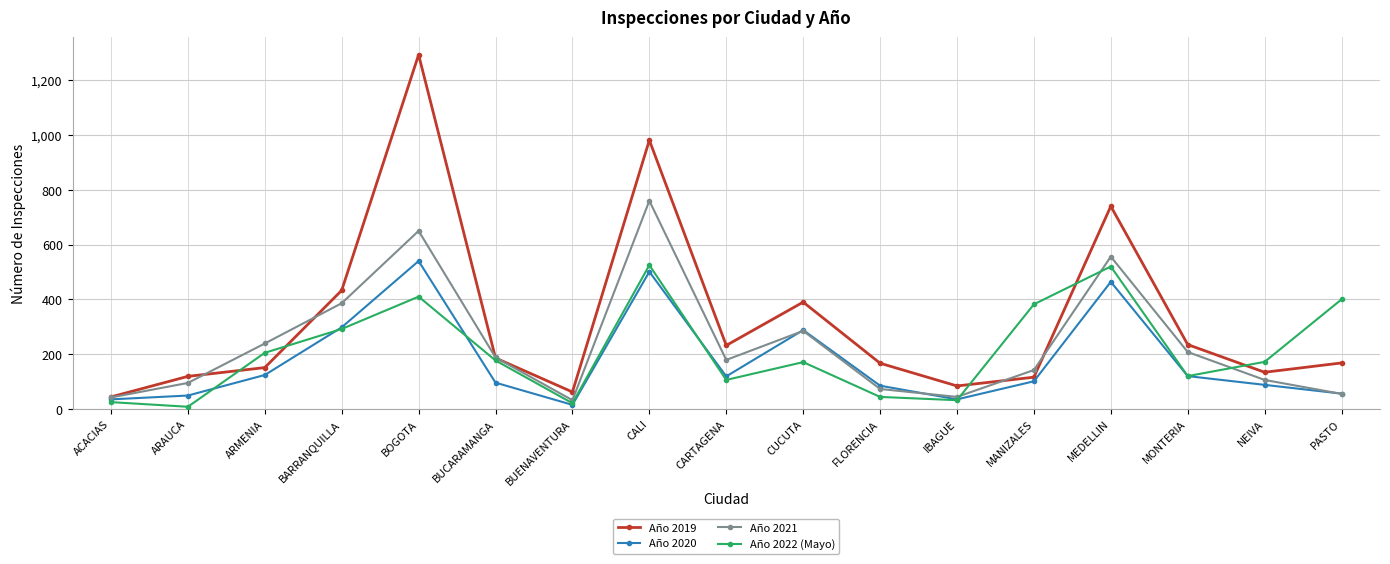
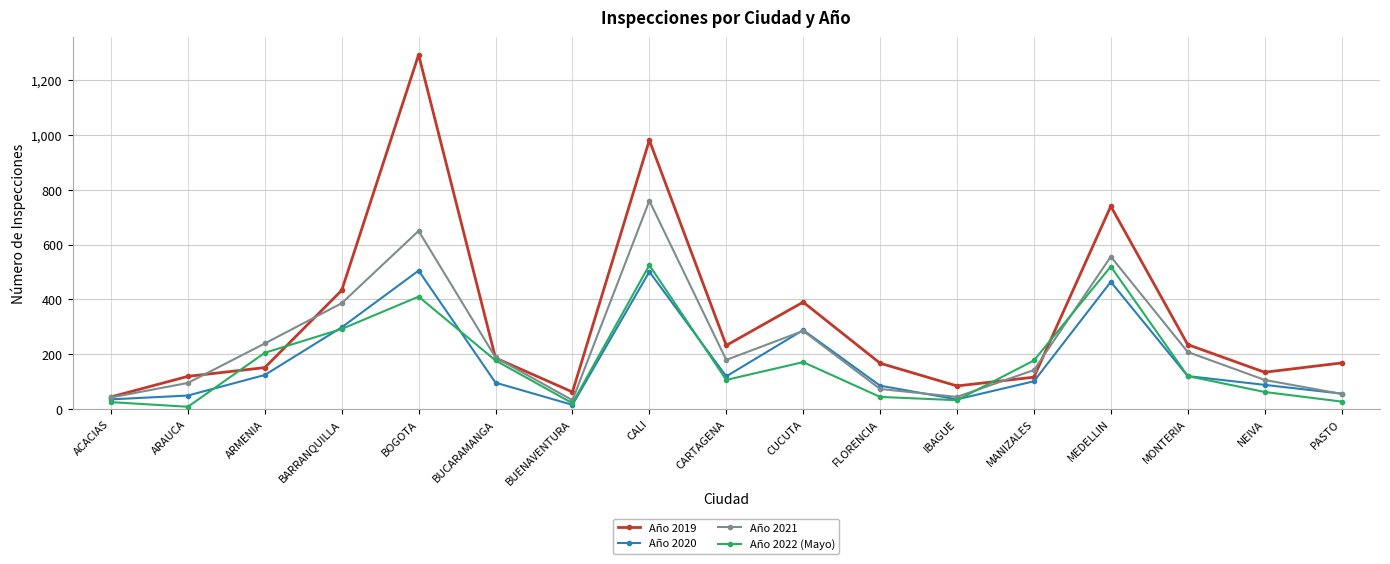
  {
    "Año 2019": {
      "ARAUCA": "120",
      "ARMENIA": "150",
      "BARRANQUILLA": "430",
      "BOGOTA": "1,290",
      "BUENAVENTURA": "60",
      "CALI": "980",
      "CARTAGENA": "230",
      "CUCUTA": "390",
      "FLORENCIA": "170",
      "IBAGUE": "80",
      "MANIZALES": "120",
      "MEDELLIN": "740",
      "MONTERIA": "240",
      "NEIVA": "130",
      "PASTO": "170"
    },
    "Año 2020": {
      "ARAUCA": "50",
      "ARMENIA": "120",
-     "BOGOTA": "540",
+     "BOGOTA": "510",
      "BUCARAMANGA": "100",
      "CALI": "500",
      "CARTAGENA": "120",
      "FLORENCIA": "90",
      "MANIZALES": "100",
      "MEDELLIN": "460",
      "NEIVA": "90"
    },
    "Año 2021": {
      "ARAUCA": "100",
      "ARMENIA": "240",
      "BARRANQUILLA": "390",
      "BOGOTA": "650",
      "BUENAVENTURA": "30",
      "CALI": "760",
      "CARTAGENA": "180",
      "FLORENCIA": "70",
      "MANIZALES": "140",
      "MEDELLIN": "560",
      "MONTERIA": "210",
      "NEIVA": "110"
    },
    "Año 2022 (Mayo)": {
      "ACACIAS": "30",
      "ARAUCA": "10",
      "ARMENIA": "210",
      "BOGOTA": "410",
      "CALI": "530",
      "CARTAGENA": "110",
      "CUCUTA": "170",
      "FLORENCIA": "40",
-     "MANIZALES": "380",
+     "MANIZALES": "180",
      "MEDELLIN": "520",
-     "NEIVA": "170",
-     "PASTO": "400"
+     "NEIVA": "60",
+     "PASTO": "30"
    }
  }
